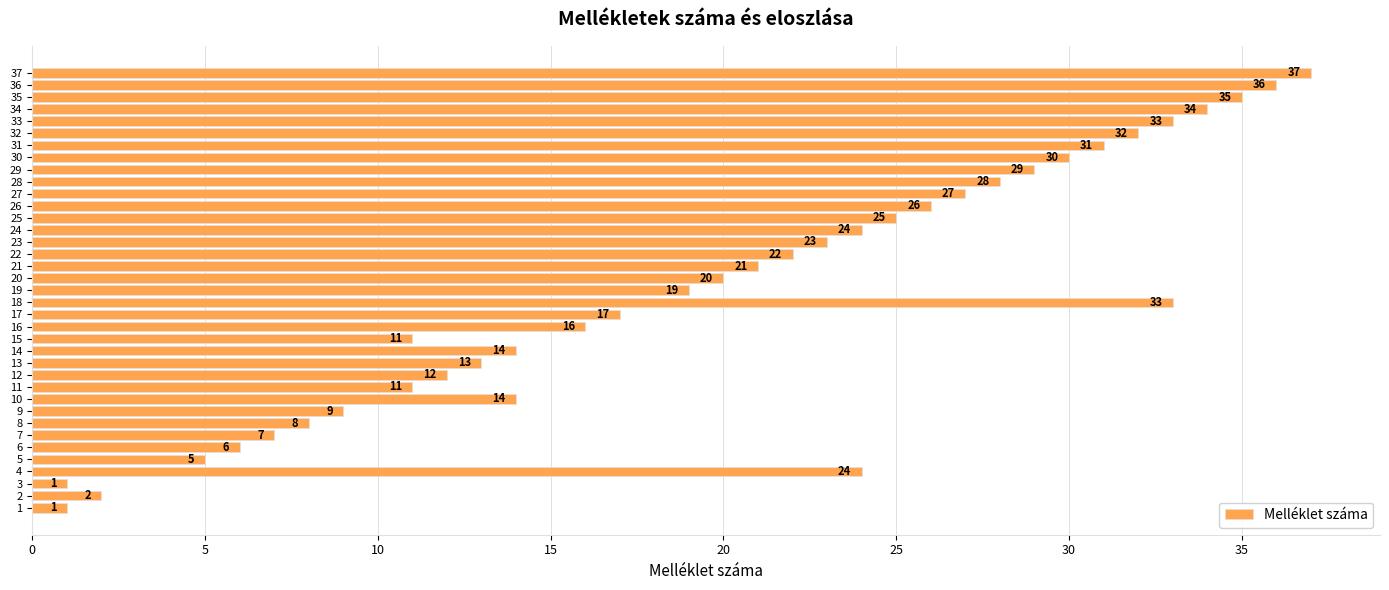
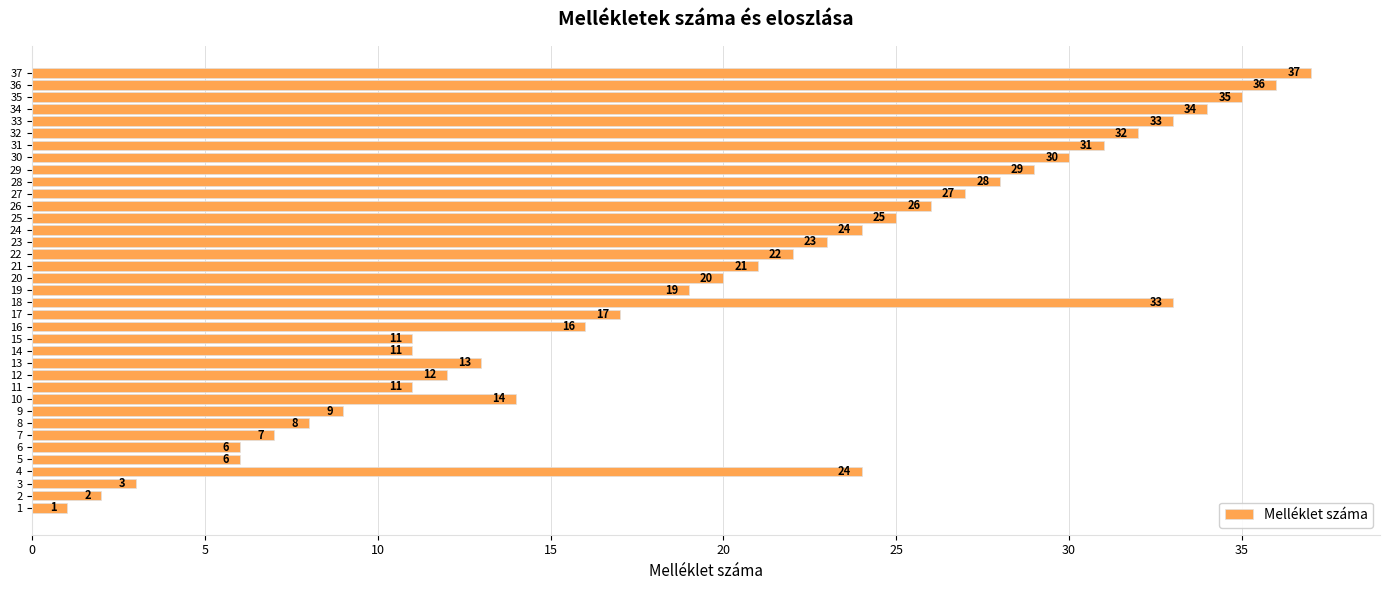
  {
    "37": 37,
    "36": 36,
    "35": 35,
    "34": 34,
    "33": 33,
    "32": 32,
    "31": 31,
    "30": 30,
    "29": 29,
    "28": 28,
    "27": 27,
    "26": 26,
    "25": 25,
    "24": 24,
    "23": 23,
    "22": 22,
    "21": 21,
    "20": 20,
    "19": 19,
    "18": 33,
    "17": 17,
    "16": 16,
    "15": 11,
-   "14": 14,
+   "14": 11,
    "13": 13,
    "12": 12,
    "11": 11,
    "10": 14,
    "9": 9,
    "8": 8,
    "7": 7,
    "6": 6,
-   "5": 5,
+   "5": 6,
    "4": 24,
-   "3": 1,
+   "3": 3,
    "2": 2,
    "1": 1
  }
